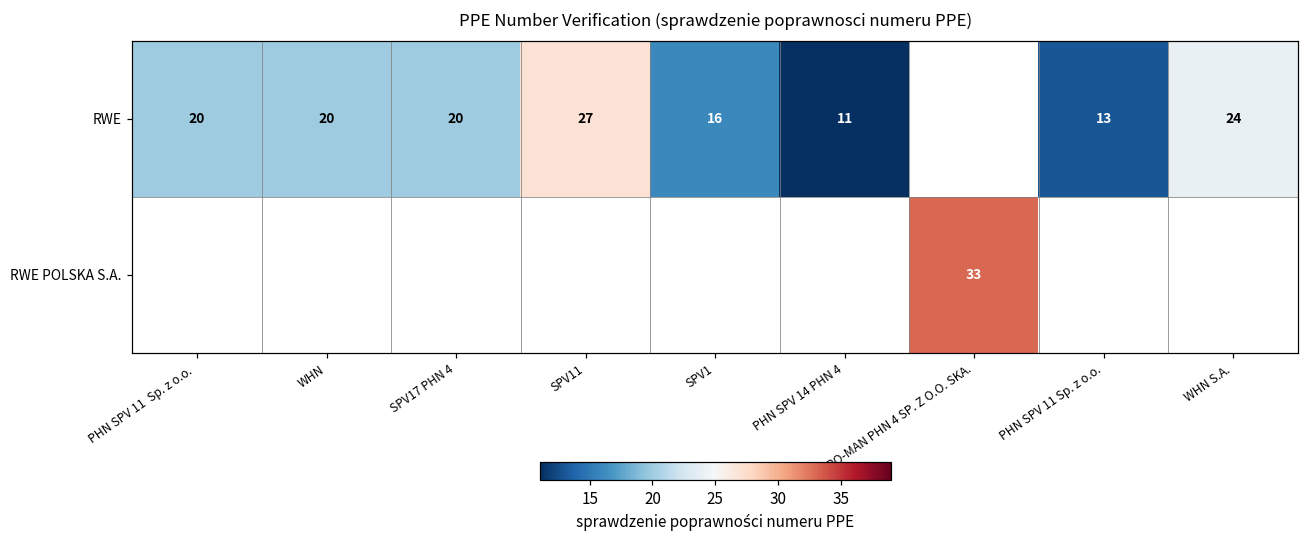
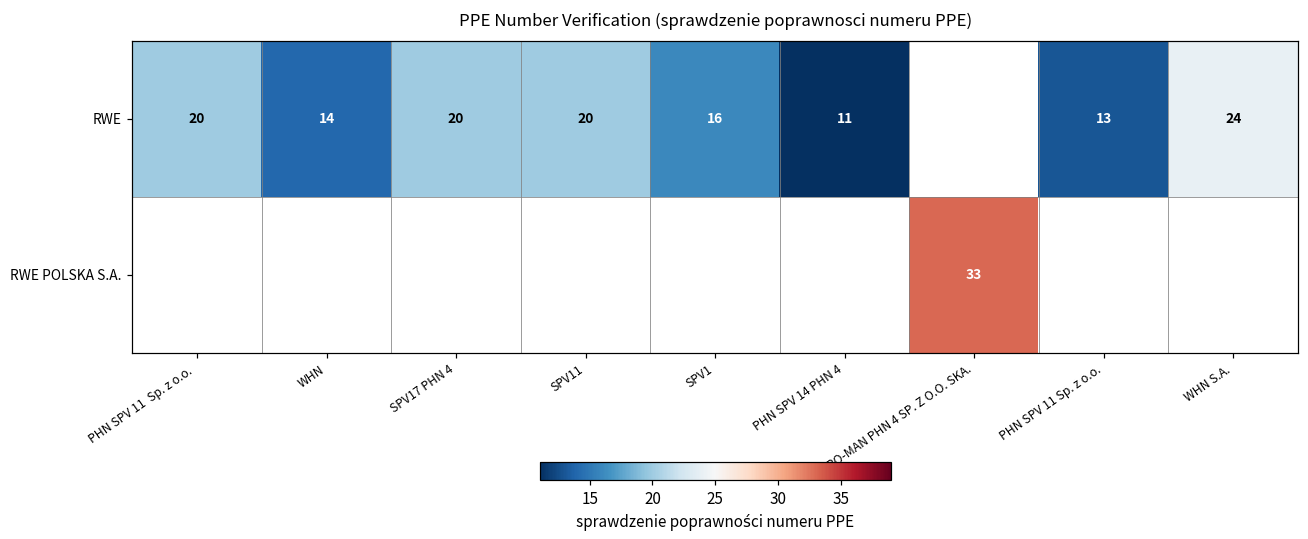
  {
    "RWE": {
-     "WHN": 20,
+     "WHN": 14,
      "SPV17 PHN 4": 20,
-     "SPV11": 27,
+     "SPV11": 20,
      "SPV1": 16,
      "PHN SPV 14 PHN 4": 11,
      "WHN S.A.": 24
    },
    "RWE POLSKA S.A.": {
      "AGRO-MAN PHN 4 SP. Z O.O. SKA.": 33
    }
  }
